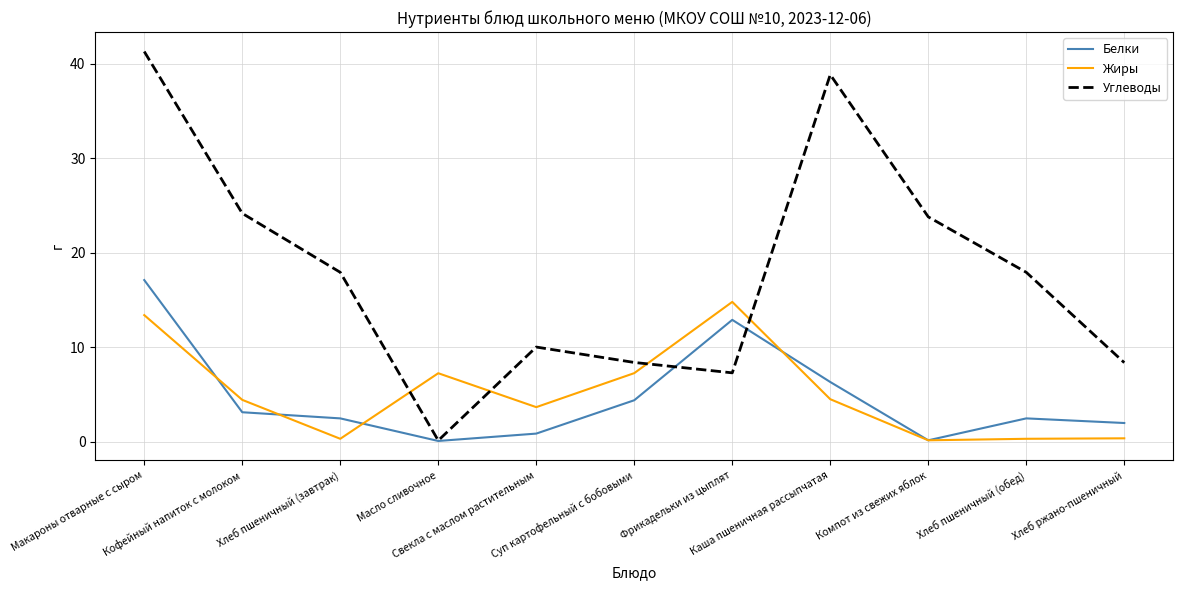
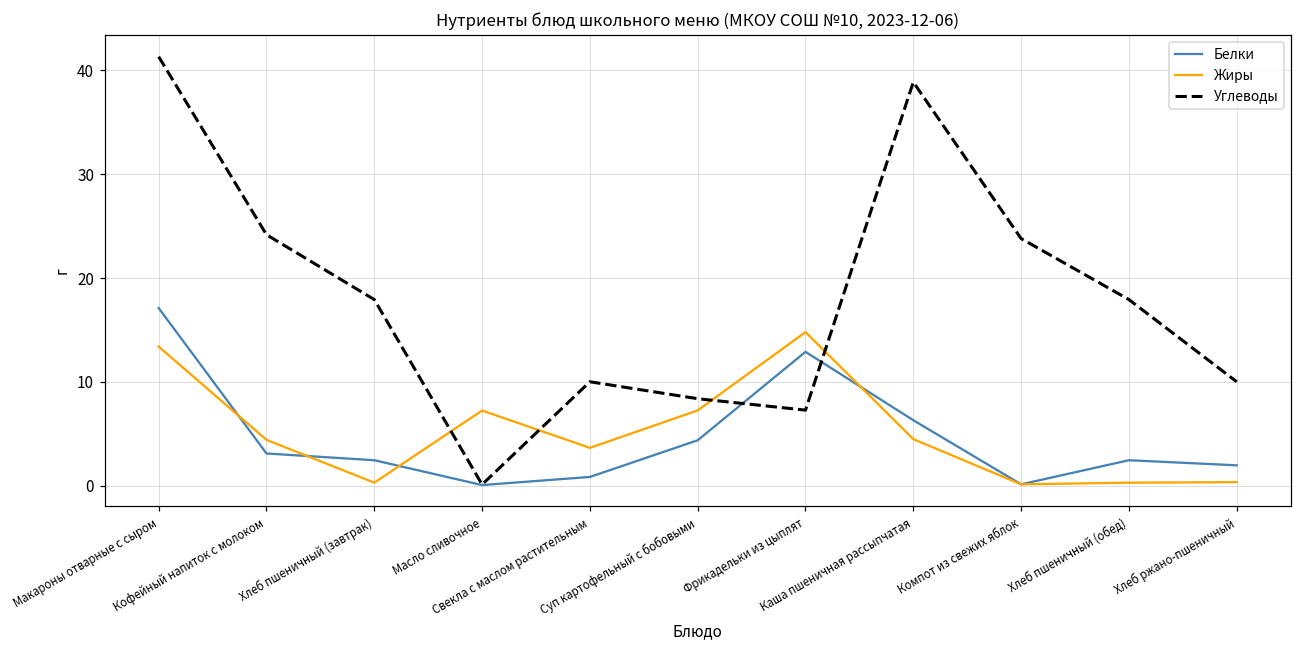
  {
    "Белки": {
      "Макароны отварные с сыром": 17,
      "Кофейный напиток с молоком": 3,
      "Хлеб пшеничный (завтрак)": 2,
      "Свекла с маслом растительным": 1,
      "Суп картофельный с бобовыми": 4,
      "Фрикадельки из цыплят": 13,
      "Каша пшеничная рассыпчатая": 6,
      "Хлеб пшеничный (обед)": 2,
      "Хлеб ржано-пшеничный": 2
    },
    "Жиры": {
      "Макароны отварные с сыром": 13,
      "Кофейный напиток с молоком": 4,
      "Хлеб пшеничный (завтрак)": 0,
      "Масло сливочное": 7,
      "Свекла с маслом растительным": 4,
      "Суп картофельный с бобовыми": 7,
      "Фрикадельки из цыплят": 15,
      "Каша пшеничная рассыпчатая": 5,
      "Хлеб пшеничный (обед)": 0,
      "Хлеб ржано-пшеничный": 0
    },
    "Углеводы": {
      "Макароны отварные с сыром": 41,
      "Кофейный напиток с молоком": 24,
      "Хлеб пшеничный (завтрак)": 18,
      "Свекла с маслом растительным": 10,
      "Суп картофельный с бобовыми": 8,
      "Фрикадельки из цыплят": 7,
      "Каша пшеничная рассыпчатая": 39,
      "Компот из свежих яблок": 24,
      "Хлеб пшеничный (обед)": 18,
-     "Хлеб ржано-пшеничный": 8
+     "Хлеб ржано-пшеничный": 10
    }
  }
